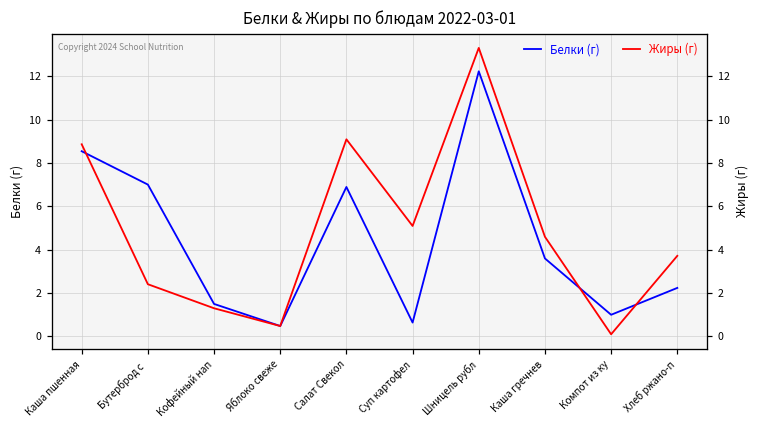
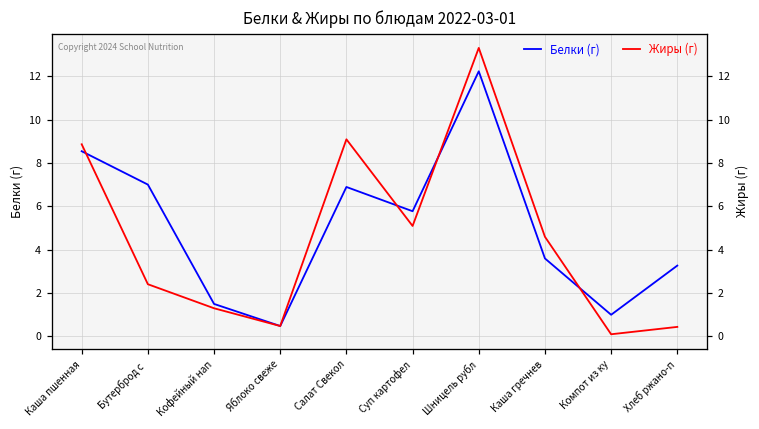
  {
    "Белки (г)": {
      "Каша пшенная": 8.6,
      "Бутерброд с": 7.0,
      "Кофейный нап": 1.5,
      "Салат Свекол": 6.9,
-     "Суп картофел": 0.6,
+     "Суп картофел": 5.8,
      "Шницель рубл": 12.2,
      "Каша гречнев": 3.6,
      "Компот из ку": 1.0,
-     "Хлеб ржано-п": 2.2
+     "Хлеб ржано-п": 3.3
    },
    "Жиры (г)": {
      "Каша пшенная": 8.9,
      "Бутерброд с": 2.4,
      "Кофейный нап": 1.3,
      "Салат Свекол": 9.1,
      "Суп картофел": 5.1,
      "Шницель рубл": 13.3,
      "Каша гречнев": 4.6,
      "Компот из ку": 0.1,
-     "Хлеб ржано-п": 3.7
+     "Хлеб ржано-п": 0.4
    }
  }
